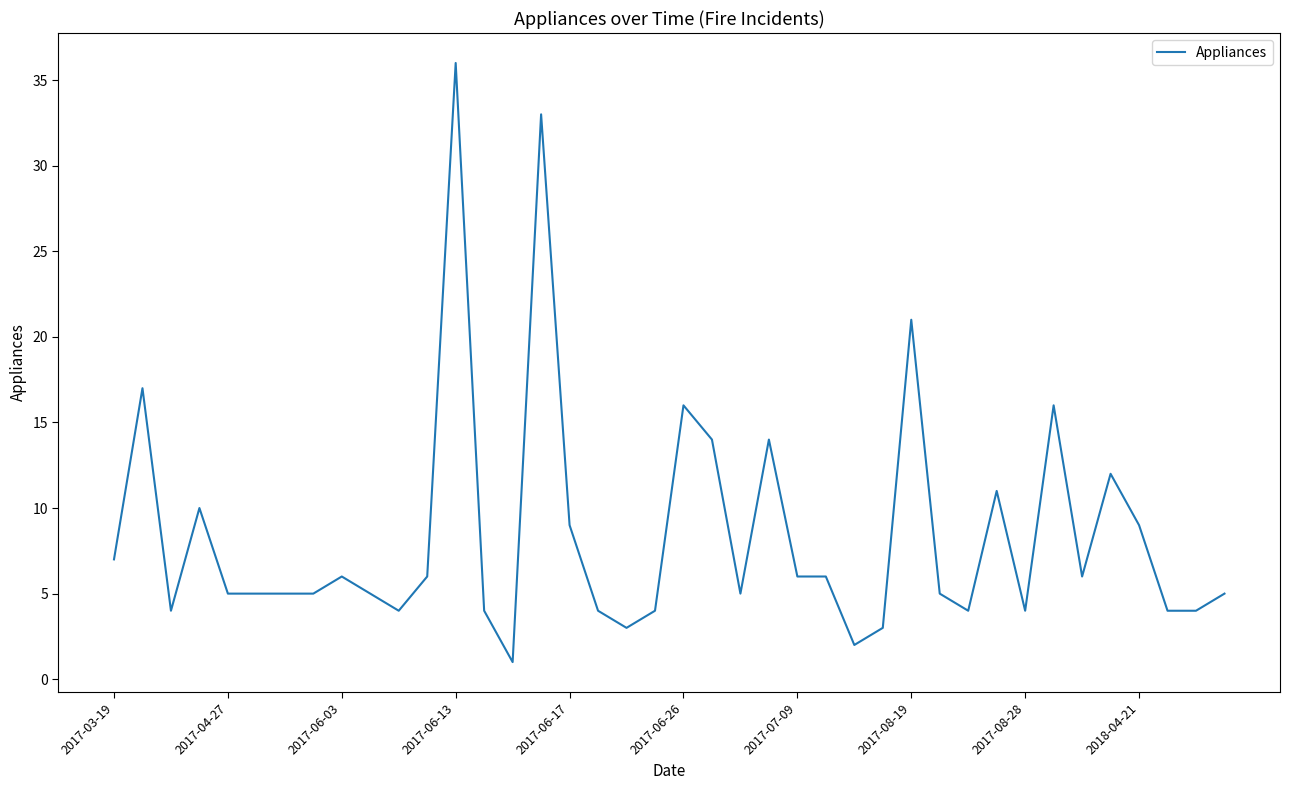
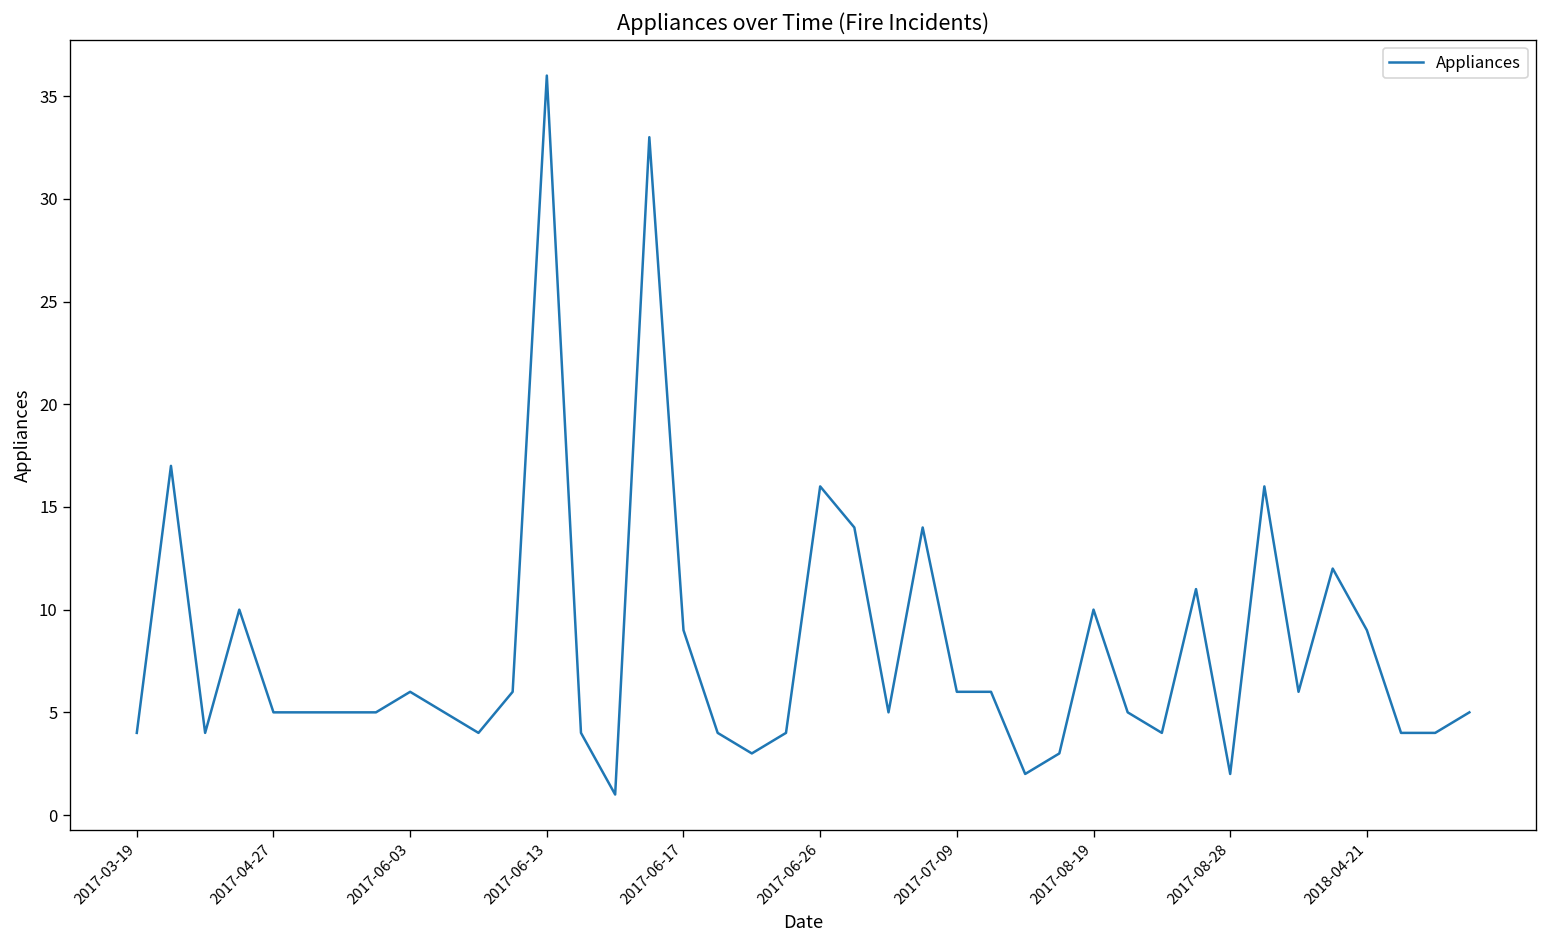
  {
-   "2017-03-19": 7,
+   "2017-03-19": 4,
    "2017-04-27": 5,
    "2017-06-03": 6,
    "2017-06-17": 9,
    "2017-06-26": 16,
-   "2017-08-19": 21,
-   "2017-08-28": 4,
+   "2017-08-19": 10,
+   "2017-08-28": 2,
    "2018-04-21": 9
  }
